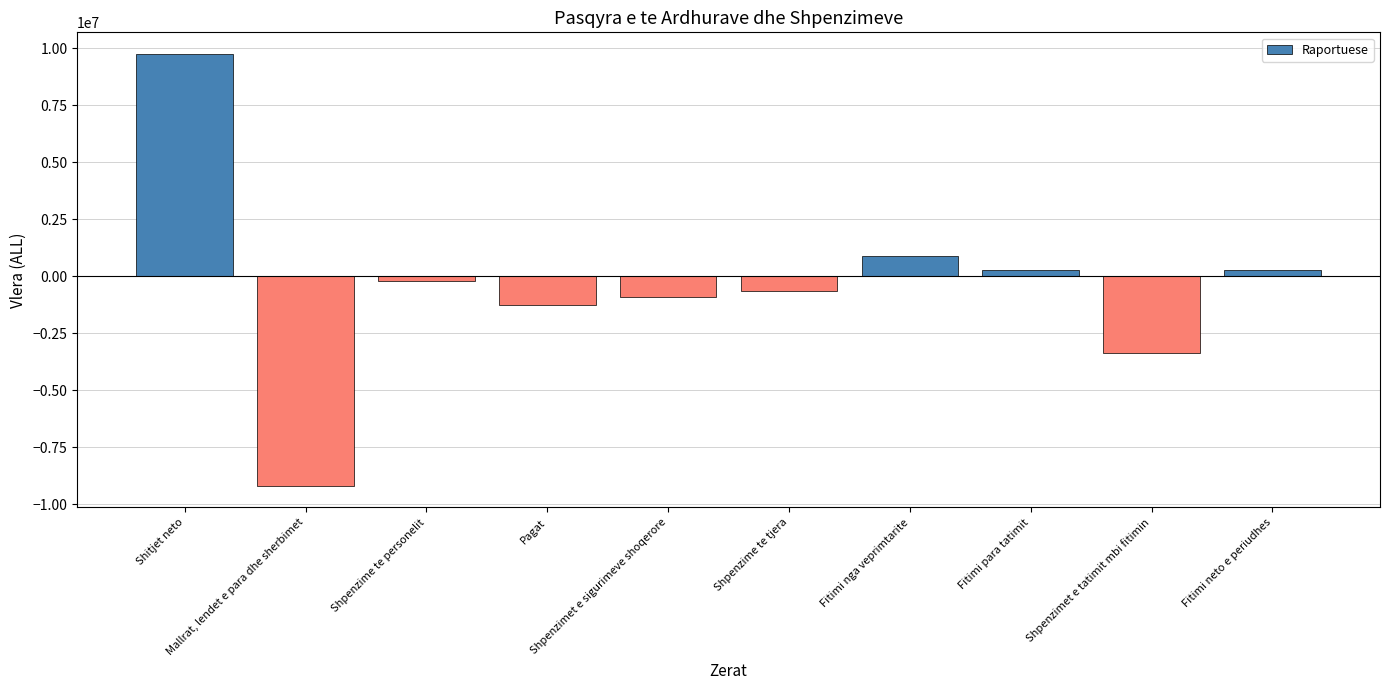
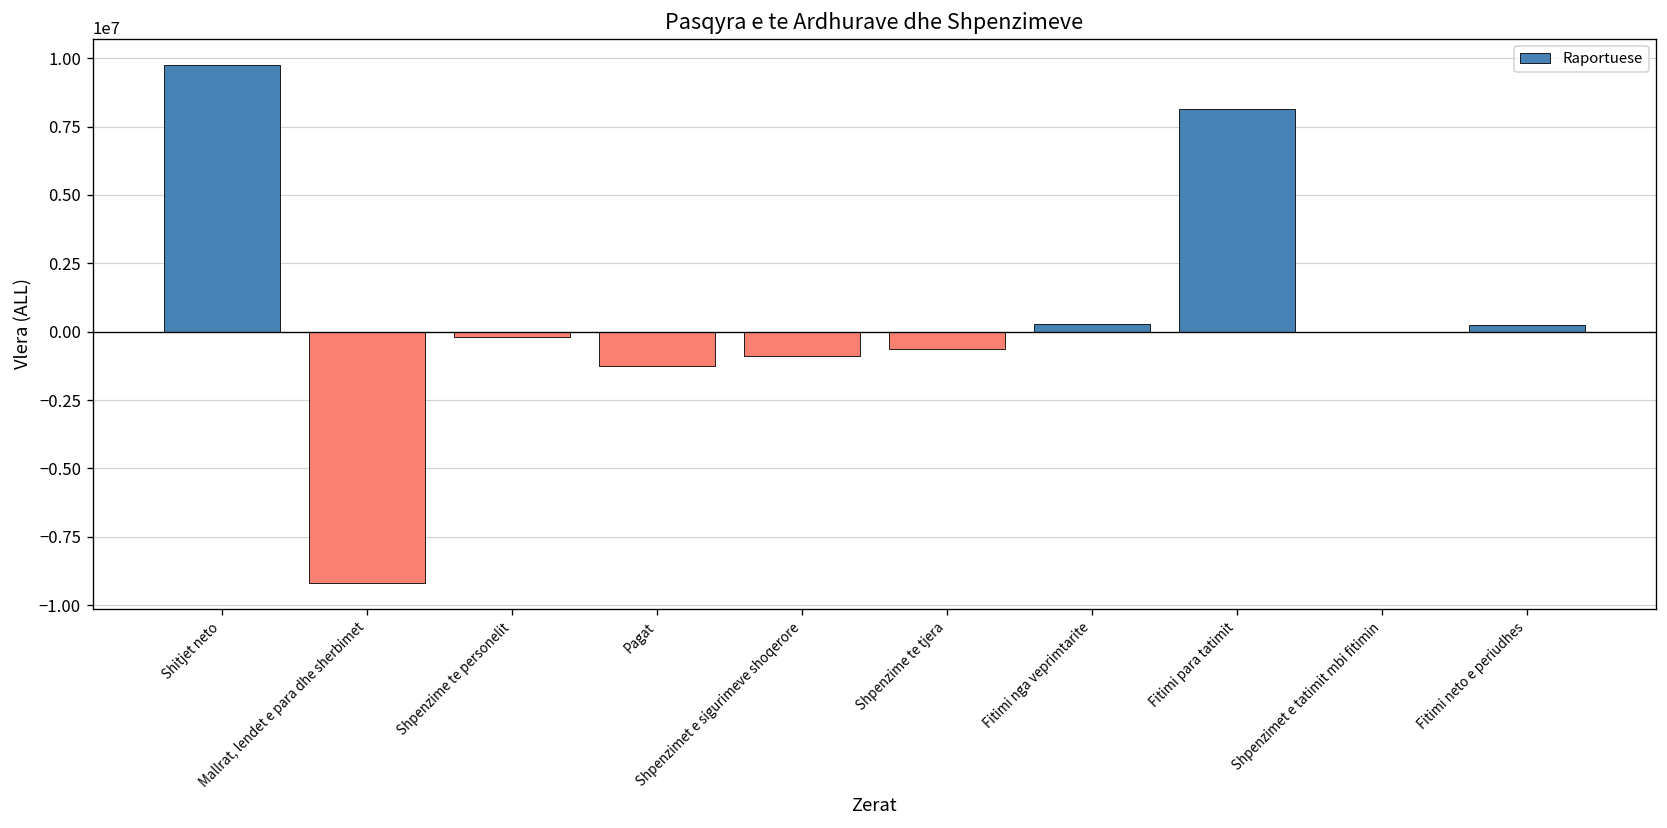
  {
    "Shitjet neto": 9800000,
    "Mallrat, lendet e para dhe sherbimet": -9200000,
    "Shpenzime te personelit": -200000,
    "Pagat": -1200000,
    "Shpenzimet e sigurimeve shoqerore": -900000,
    "Shpenzime te tjera": -600000,
-   "Fitimi nga veprimtarite": 900000,
-   "Fitimi para tatimit": 300000,
-   "Shpenzimet e tatimit mbi fitimin": -3400000,
+   "Fitimi nga veprimtarite": 300000,
+   "Fitimi para tatimit": 8100000,
+   "Shpenzimet e tatimit mbi fitimin": 0,
    "Fitimi neto e periudhes": 300000
  }
